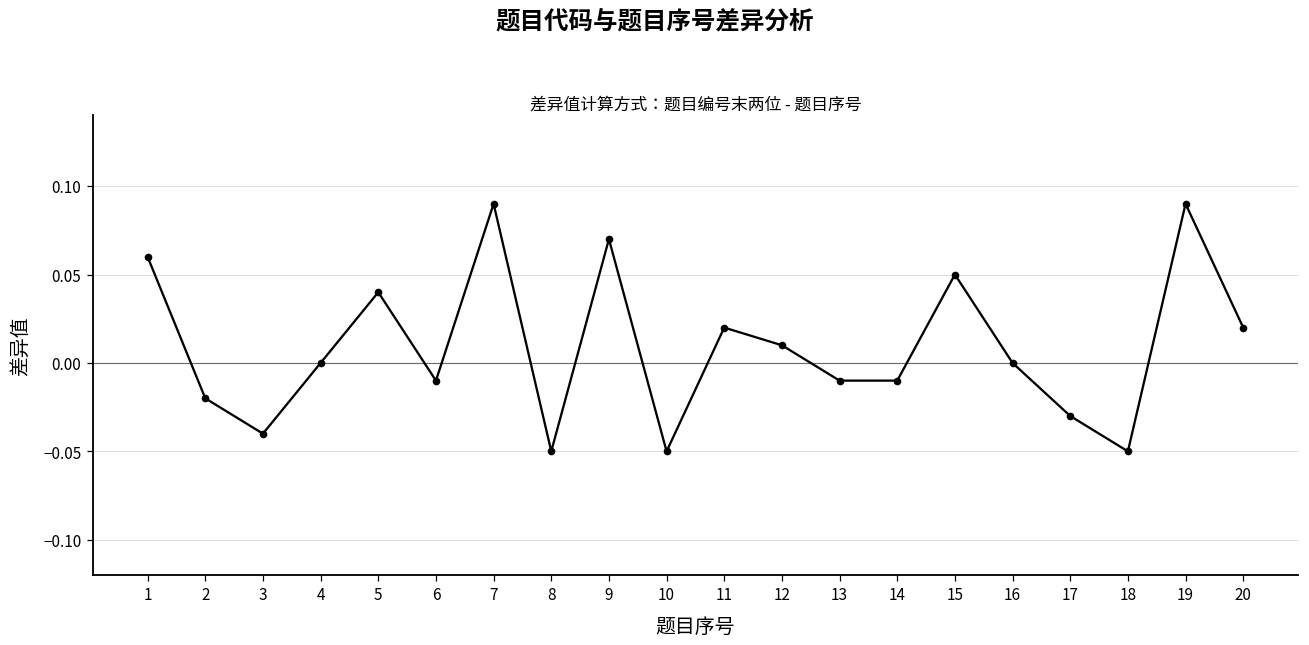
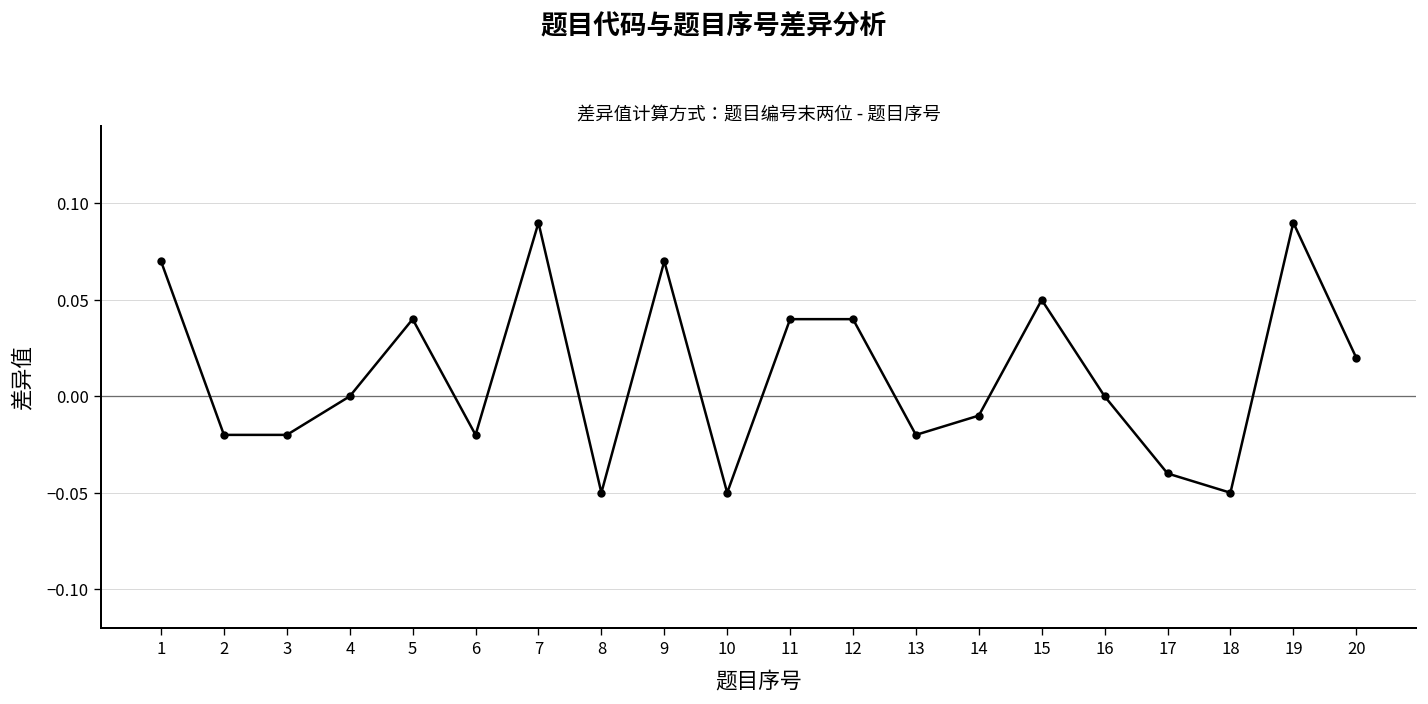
  {
-   "1": 0.06,
+   "1": 0.07,
    "2": -0.02,
-   "3": -0.04,
+   "3": -0.02,
    "4": 0.00,
    "5": 0.04,
-   "6": -0.01,
+   "6": -0.02,
    "7": 0.09,
    "8": -0.05,
    "9": 0.07,
    "10": -0.05,
-   "11": 0.02,
-   "12": 0.01,
-   "13": -0.01,
+   "11": 0.04,
+   "12": 0.04,
+   "13": -0.02,
    "14": -0.01,
    "15": 0.05,
    "16": 0.00,
-   "17": -0.03,
+   "17": -0.04,
    "18": -0.05,
    "19": 0.09,
    "20": 0.02
  }
